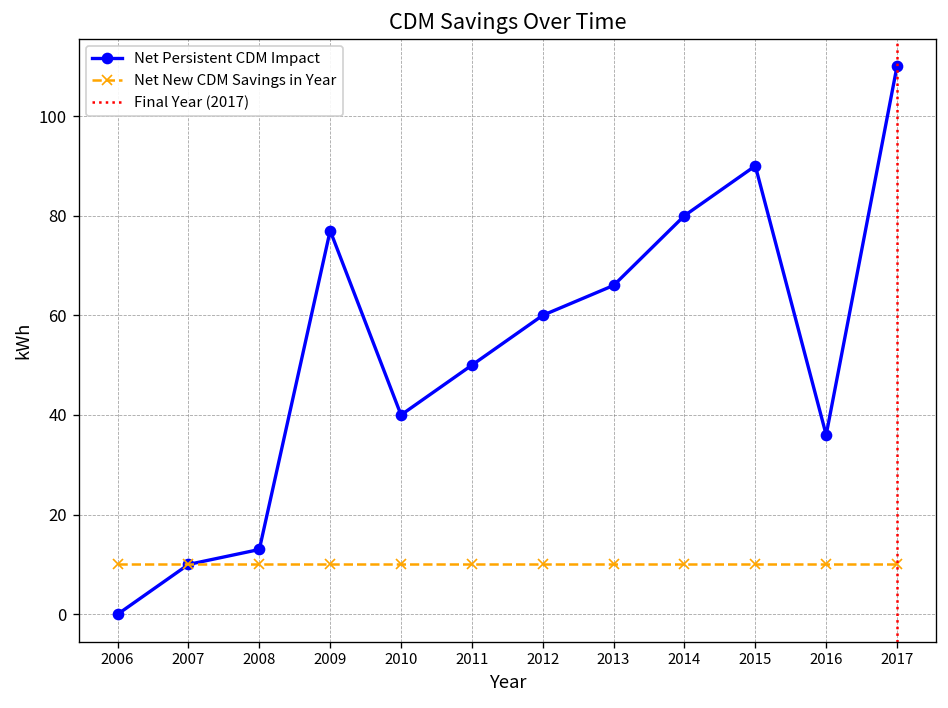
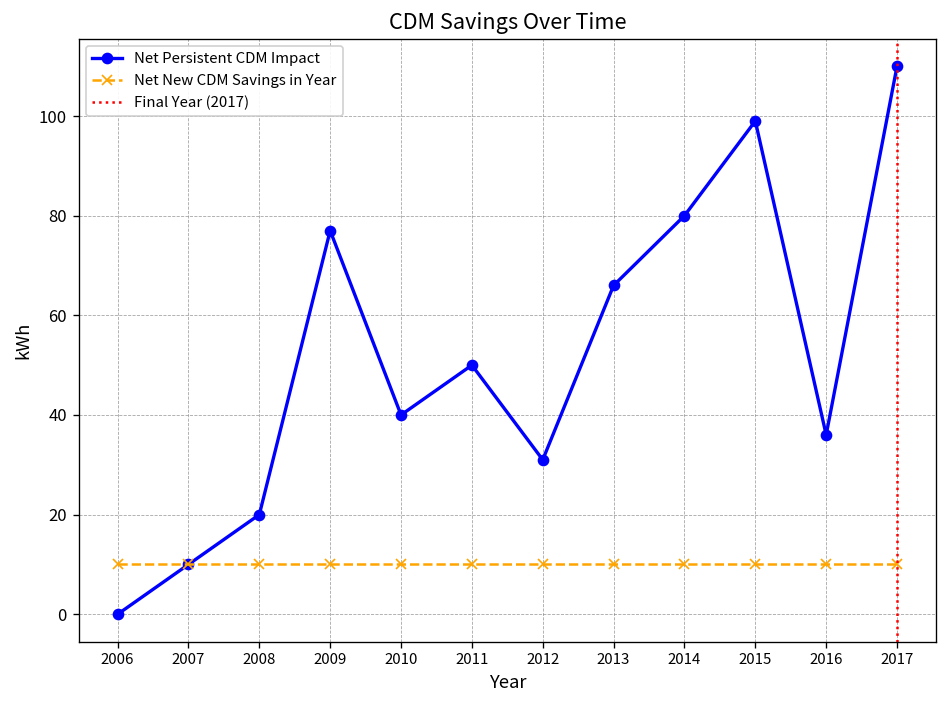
  {
    "Net Persistent CDM Impact": {
      "2006": 0,
-     "2008": 13,
+     "2008": 20,
      "2009": 77,
      "2010": 40,
      "2011": 50,
-     "2012": 60,
+     "2012": 31,
      "2013": 66,
      "2014": 80,
-     "2015": 90,
+     "2015": 99,
      "2016": 36,
      "2017": 110
    },
    "Net New CDM Savings in Year": {
      "2006": 10,
      "2008": 10,
      "2009": 10,
      "2010": 10,
      "2011": 10,
      "2012": 10,
      "2013": 10,
      "2014": 10,
      "2015": 10,
      "2016": 10,
      "2017": 10
    }
  }
